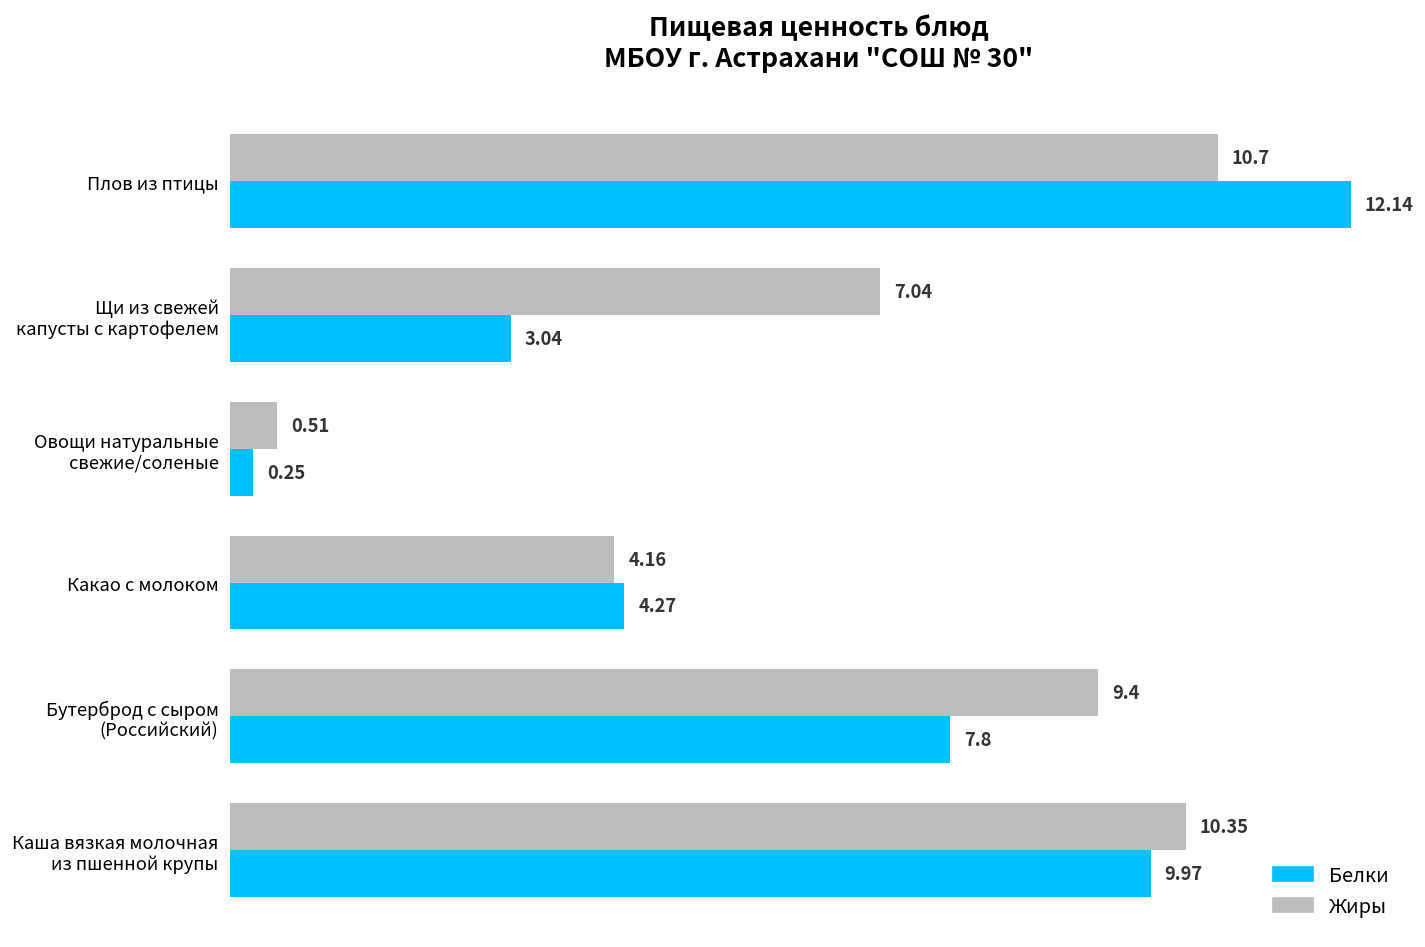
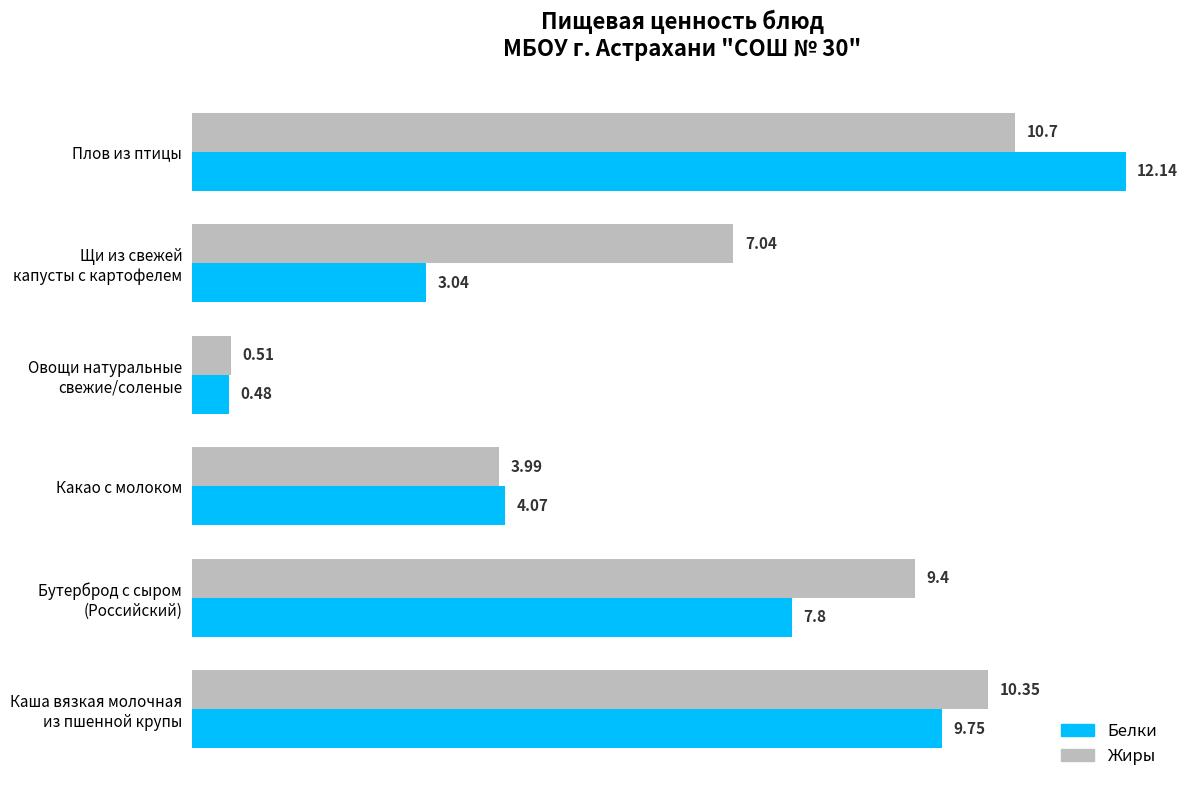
  {
    "Белки": {
      "Плов из птицы": 12.14,
      "Щи из свежей капусты с картофелем": 3.04,
-     "Овощи натуральные свежие/соленые": 0.25,
-     "Какао с молоком": 4.27,
+     "Овощи натуральные свежие/соленые": 0.48,
+     "Какао с молоком": 4.07,
      "Бутерброд с сыром (Российский)": 7.8,
-     "Каша вязкая молочная из пшенной крупы": 9.97
+     "Каша вязкая молочная из пшенной крупы": 9.75
    },
    "Жиры": {
      "Плов из птицы": 10.7,
      "Щи из свежей капусты с картофелем": 7.04,
      "Овощи натуральные свежие/соленые": 0.51,
-     "Какао с молоком": 4.16,
+     "Какао с молоком": 3.99,
      "Бутерброд с сыром (Российский)": 9.4,
      "Каша вязкая молочная из пшенной крупы": 10.35
    }
  }
